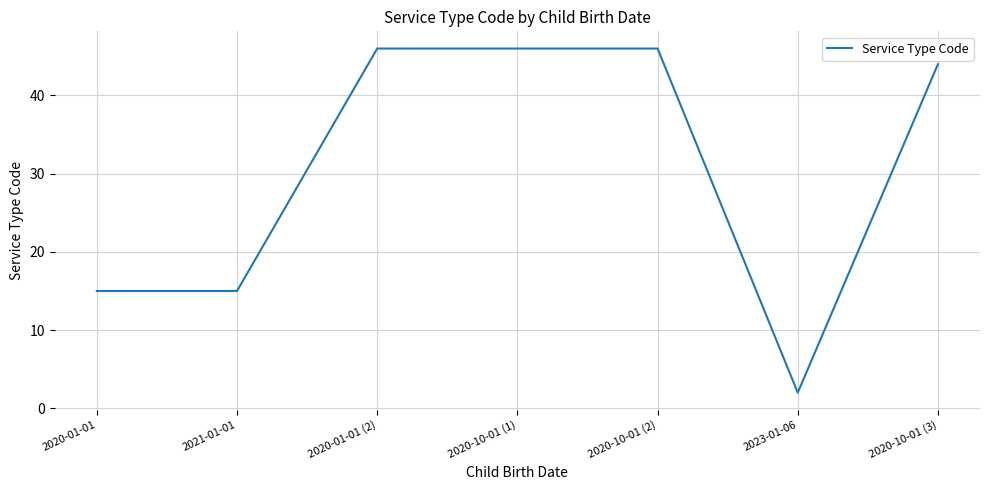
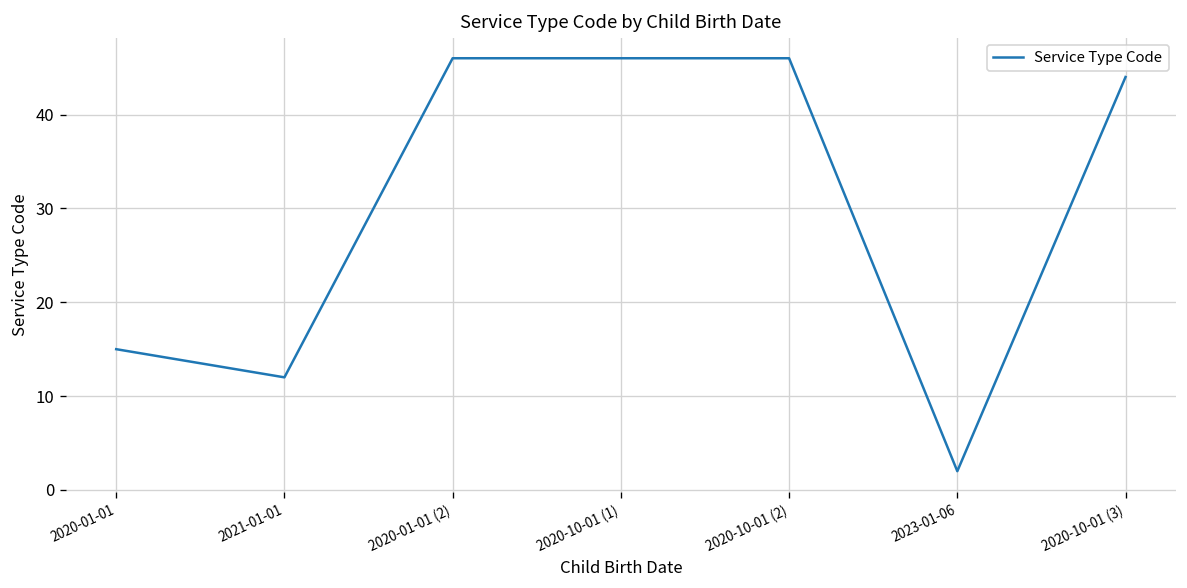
  {
    "2020-01-01": 15,
-   "2021-01-01": 15,
+   "2021-01-01": 12,
    "2020-01-01 (2)": 46,
    "2020-10-01 (1)": 46,
    "2020-10-01 (2)": 46,
    "2023-01-06": 2,
    "2020-10-01 (3)": 44
  }
